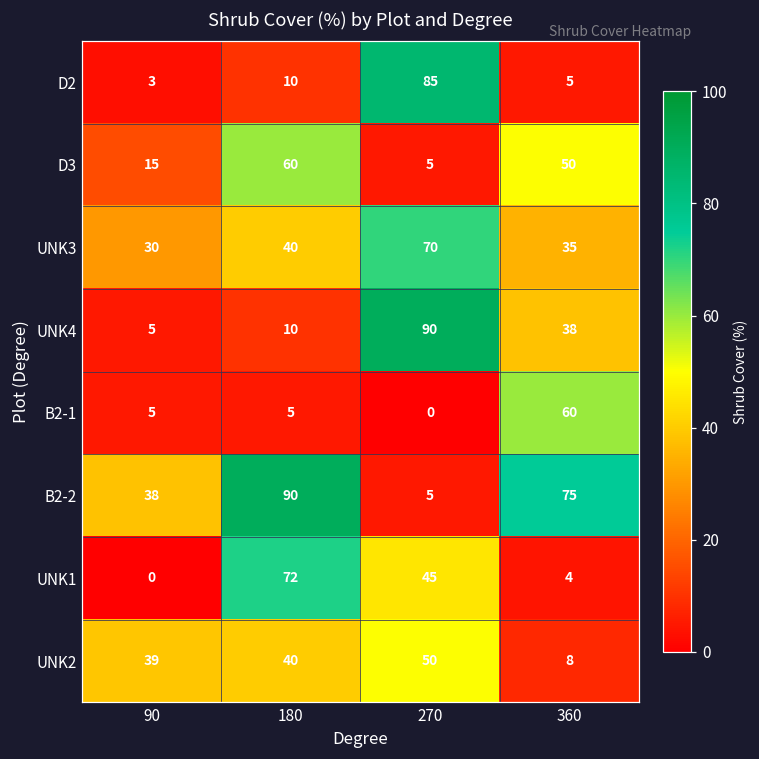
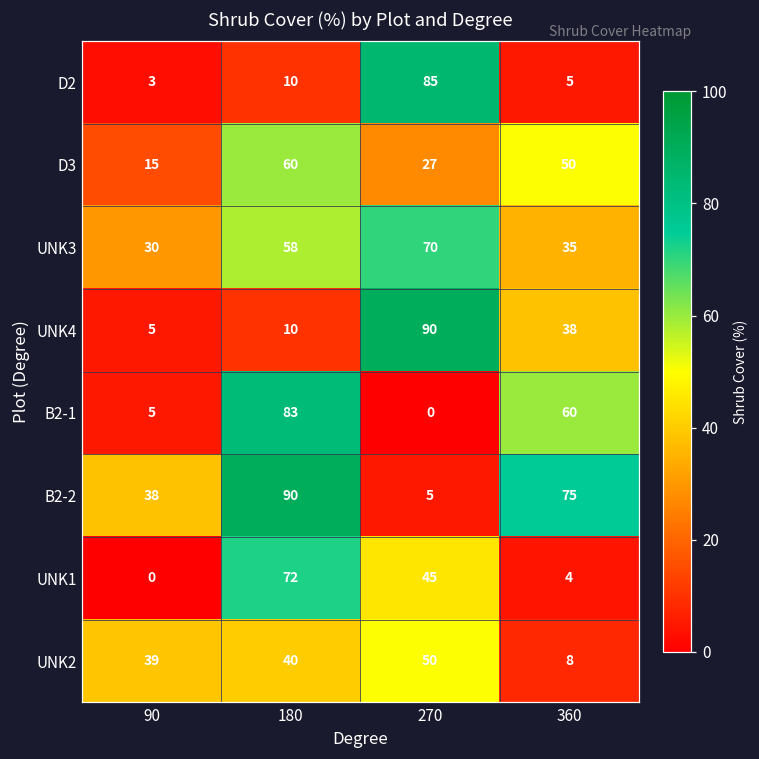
  {
    "D2": {
      "90": 3,
      "180": 10,
      "270": 85,
      "360": 5
    },
    "D3": {
      "90": 15,
      "180": 60,
-     "270": 5,
+     "270": 27,
      "360": 50
    },
    "UNK3": {
      "90": 30,
-     "180": 40,
+     "180": 58,
      "270": 70,
      "360": 35
    },
    "UNK4": {
      "90": 5,
      "180": 10,
      "270": 90,
      "360": 38
    },
    "B2-1": {
      "90": 5,
-     "180": 5,
+     "180": 83,
      "270": 0,
      "360": 60
    },
    "B2-2": {
      "90": 38,
      "180": 90,
      "270": 5,
      "360": 75
    },
    "UNK1": {
      "90": 0,
      "180": 72,
      "270": 45,
      "360": 4
    },
    "UNK2": {
      "90": 39,
      "180": 40,
      "270": 50,
      "360": 8
    }
  }
